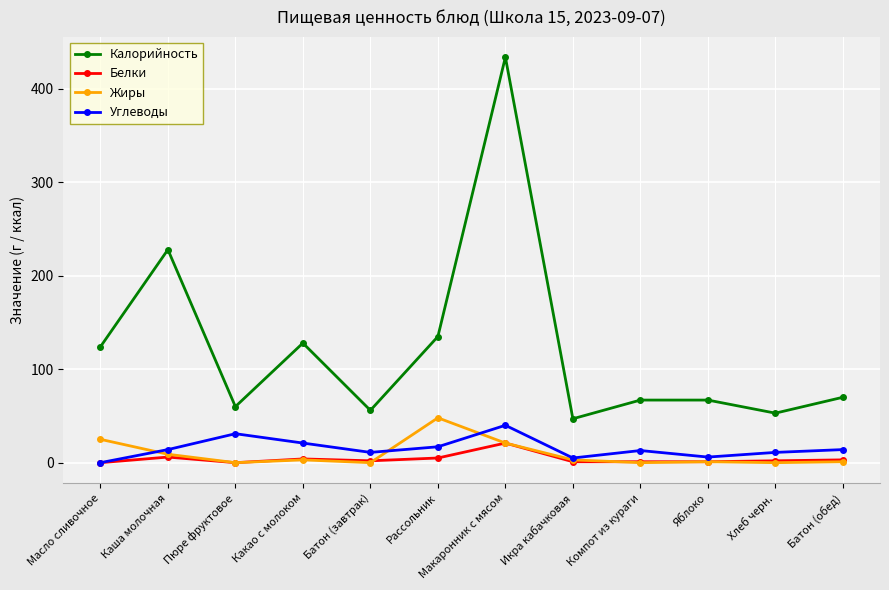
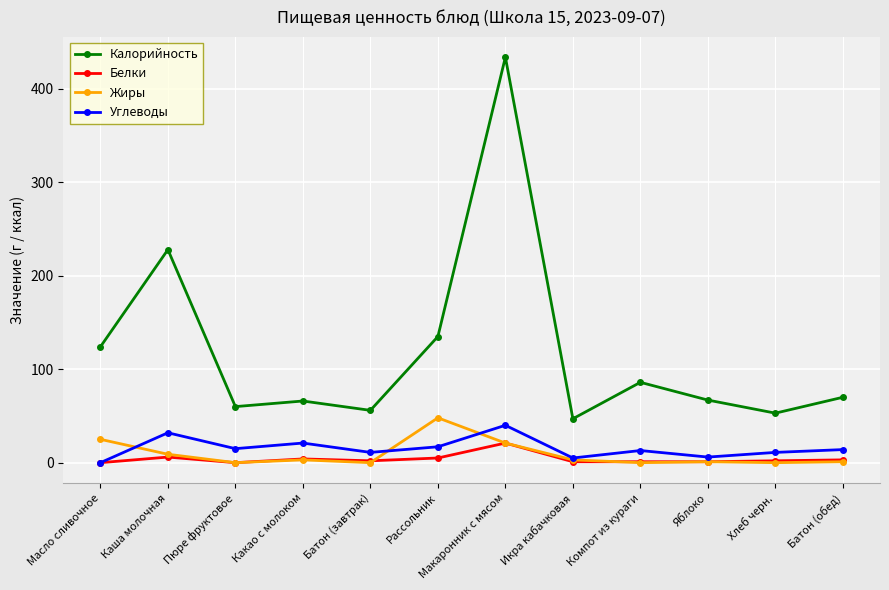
  {
    "Калорийность": {
      "Масло сливочное": 120,
      "Каша молочная": 230,
      "Пюре фруктовое": 60,
-     "Какао с молоком": 130,
+     "Какао с молоком": 70,
      "Батон (завтрак)": 60,
      "Рассольник": 140,
      "Макаронник с мясом": 430,
      "Икра кабачковая": 50,
-     "Компот из кураги": 70,
+     "Компот из кураги": 90,
      "Яблоко": 70,
      "Хлеб черн.": 50,
      "Батон (обед)": 70
    },
    "Белки": {
      "Каша молочная": 10,
      "Рассольник": 10
    },
    "Жиры": {
      "Масло сливочное": 30,
      "Каша молочная": 10,
      "Рассольник": 50
    },
    "Углеводы": {
-     "Каша молочная": 10,
-     "Пюре фруктовое": 30,
+     "Каша молочная": 30,
+     "Пюре фруктовое": 20,
      "Какао с молоком": 20,
      "Батон (завтрак)": 10,
      "Рассольник": 20,
      "Макаронник с мясом": 40,
      "Компот из кураги": 10,
      "Яблоко": 10,
      "Хлеб черн.": 10,
      "Батон (обед)": 10
    }
  }
